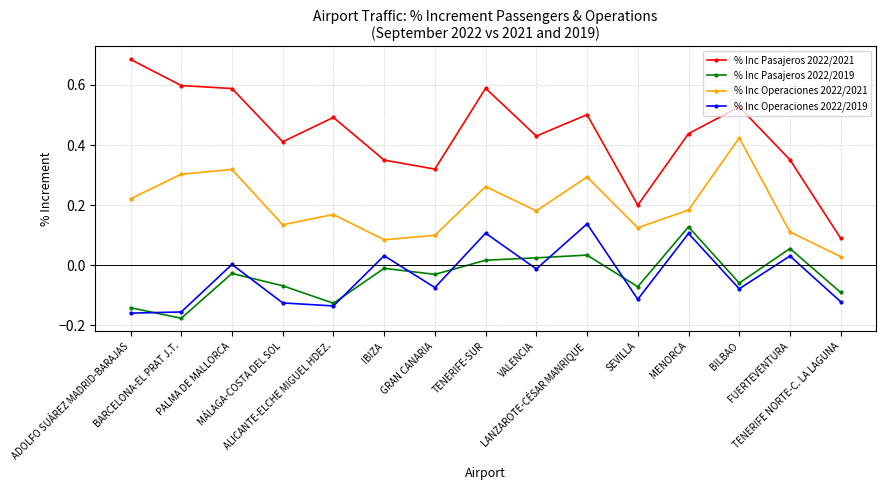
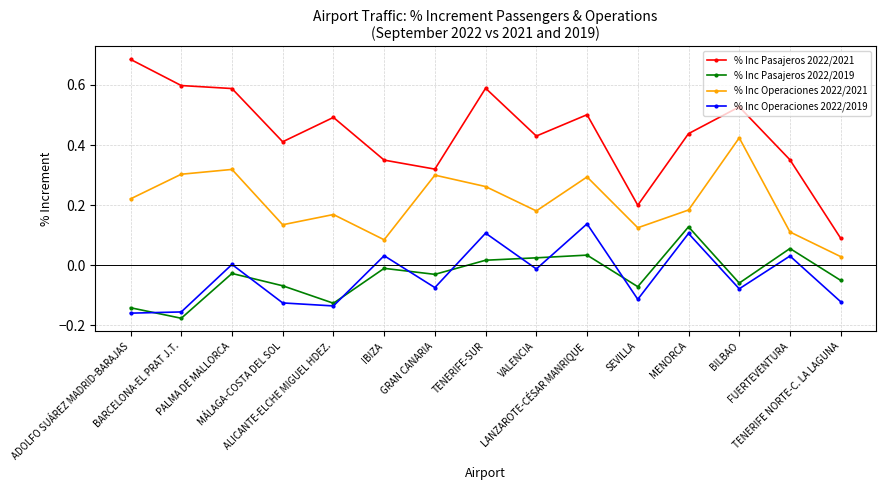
  {
    "% Inc Pasajeros 2022/2021": {
      "ADOLFO SUÁREZ MADRID-BARAJAS": 0.69,
      "BARCELONA-EL PRAT J.T.": 0.60,
      "PALMA DE MALLORCA": 0.59,
      "MÁLAGA-COSTA DEL SOL": 0.41,
      "ALICANTE-ELCHE MIGUEL HDEZ.": 0.49,
      "IBIZA": 0.35,
      "GRAN CANARIA": 0.32,
      "TENERIFE-SUR": 0.59,
      "VALENCIA": 0.43,
      "LANZAROTE-CÉSAR MANRIQUE": 0.50,
      "SEVILLA": 0.20,
      "MENORCA": 0.44,
      "FUERTEVENTURA": 0.35,
      "TENERIFE NORTE-C. LA LAGUNA": 0.09
    },
    "% Inc Pasajeros 2022/2019": {
      "ADOLFO SUÁREZ MADRID-BARAJAS": -0.14,
      "BARCELONA-EL PRAT J.T.": -0.18,
      "PALMA DE MALLORCA": -0.03,
      "MÁLAGA-COSTA DEL SOL": -0.07,
      "ALICANTE-ELCHE MIGUEL HDEZ.": -0.13,
      "IBIZA": -0.01,
      "GRAN CANARIA": -0.03,
      "TENERIFE-SUR": 0.02,
      "VALENCIA": 0.03,
      "LANZAROTE-CÉSAR MANRIQUE": 0.03,
      "SEVILLA": -0.07,
      "MENORCA": 0.13,
      "BILBAO": -0.06,
      "FUERTEVENTURA": 0.06,
-     "TENERIFE NORTE-C. LA LAGUNA": -0.09
+     "TENERIFE NORTE-C. LA LAGUNA": -0.05
    },
    "% Inc Operaciones 2022/2021": {
      "ADOLFO SUÁREZ MADRID-BARAJAS": 0.22,
      "BARCELONA-EL PRAT J.T.": 0.3,
      "PALMA DE MALLORCA": 0.32,
      "MÁLAGA-COSTA DEL SOL": 0.14,
      "ALICANTE-ELCHE MIGUEL HDEZ.": 0.17,
      "IBIZA": 0.09,
-     "GRAN CANARIA": 0.1,
+     "GRAN CANARIA": 0.3,
      "TENERIFE-SUR": 0.26,
      "VALENCIA": 0.18,
      "LANZAROTE-CÉSAR MANRIQUE": 0.3,
      "SEVILLA": 0.13,
      "MENORCA": 0.18,
      "BILBAO": 0.42,
      "FUERTEVENTURA": 0.11,
      "TENERIFE NORTE-C. LA LAGUNA": 0.03
    },
    "% Inc Operaciones 2022/2019": {
      "ADOLFO SUÁREZ MADRID-BARAJAS": -0.16,
      "BARCELONA-EL PRAT J.T.": -0.16,
      "PALMA DE MALLORCA": 0.00,
      "MÁLAGA-COSTA DEL SOL": -0.13,
      "ALICANTE-ELCHE MIGUEL HDEZ.": -0.14,
      "IBIZA": 0.03,
      "GRAN CANARIA": -0.07,
      "TENERIFE-SUR": 0.11,
      "VALENCIA": -0.01,
      "LANZAROTE-CÉSAR MANRIQUE": 0.14,
      "SEVILLA": -0.11,
      "MENORCA": 0.11,
      "BILBAO": -0.08,
      "FUERTEVENTURA": 0.03,
      "TENERIFE NORTE-C. LA LAGUNA": -0.12
    }
  }
